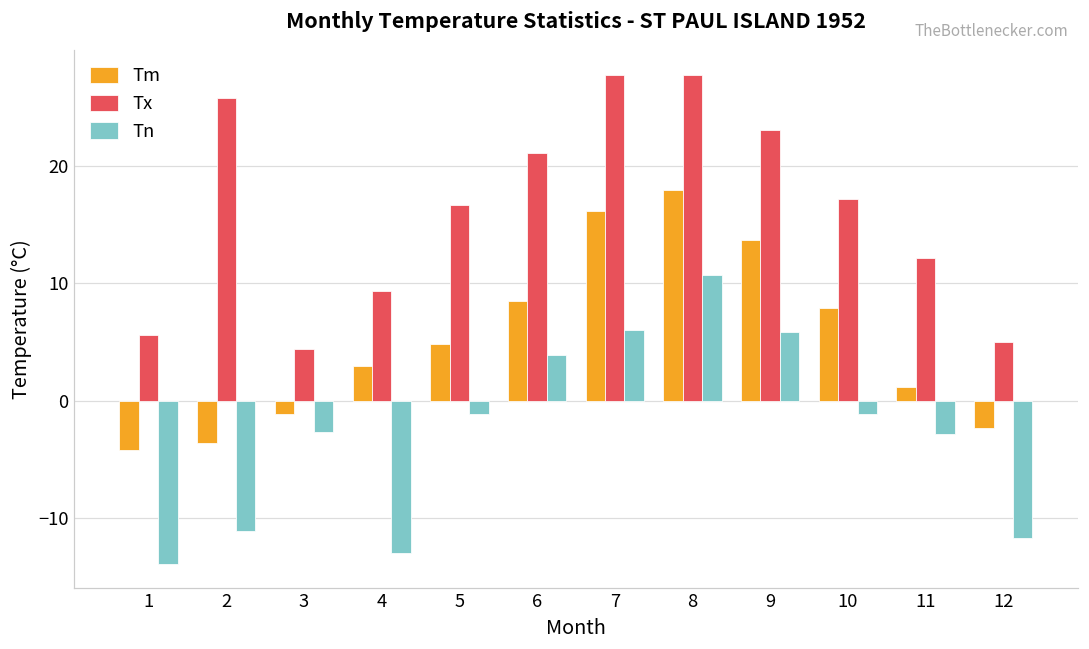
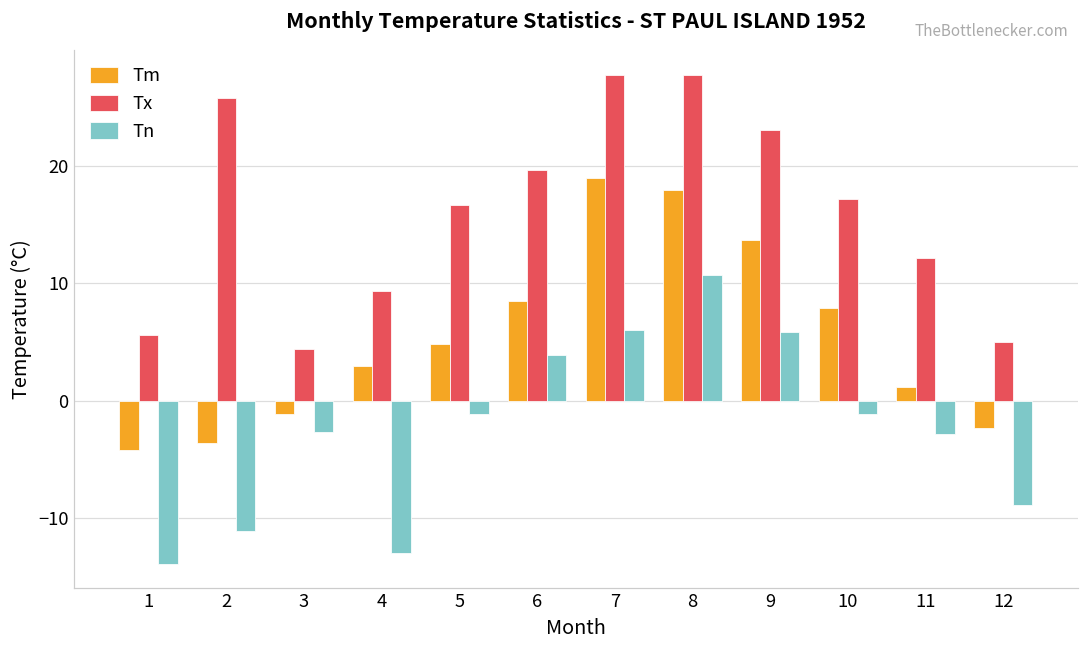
  {
    "Tm": {
      "1": -4.2,
      "2": -3.6,
      "3": -1.1,
      "4": 3.0,
      "5": 4.8,
      "6": 8.5,
-     "7": 16.2,
+     "7": 19.0,
      "8": 18.0,
      "9": 13.7,
      "10": 7.9,
      "11": 1.2,
      "12": -2.3
    },
    "Tx": {
      "1": 5.6,
      "2": 25.8,
      "3": 4.4,
      "4": 9.4,
      "5": 16.7,
-     "6": 21.1,
+     "6": 19.7,
      "7": 27.8,
      "8": 27.8,
      "9": 23.1,
      "10": 17.2,
      "11": 12.2,
      "12": 5.0
    },
    "Tn": {
      "1": -13.9,
      "2": -11.1,
      "3": -2.7,
      "4": -13.0,
      "5": -1.1,
      "6": 3.9,
      "7": 6.0,
      "8": 10.7,
      "9": 5.9,
      "10": -1.1,
      "11": -2.8,
-     "12": -11.7
+     "12": -8.9
    }
  }
